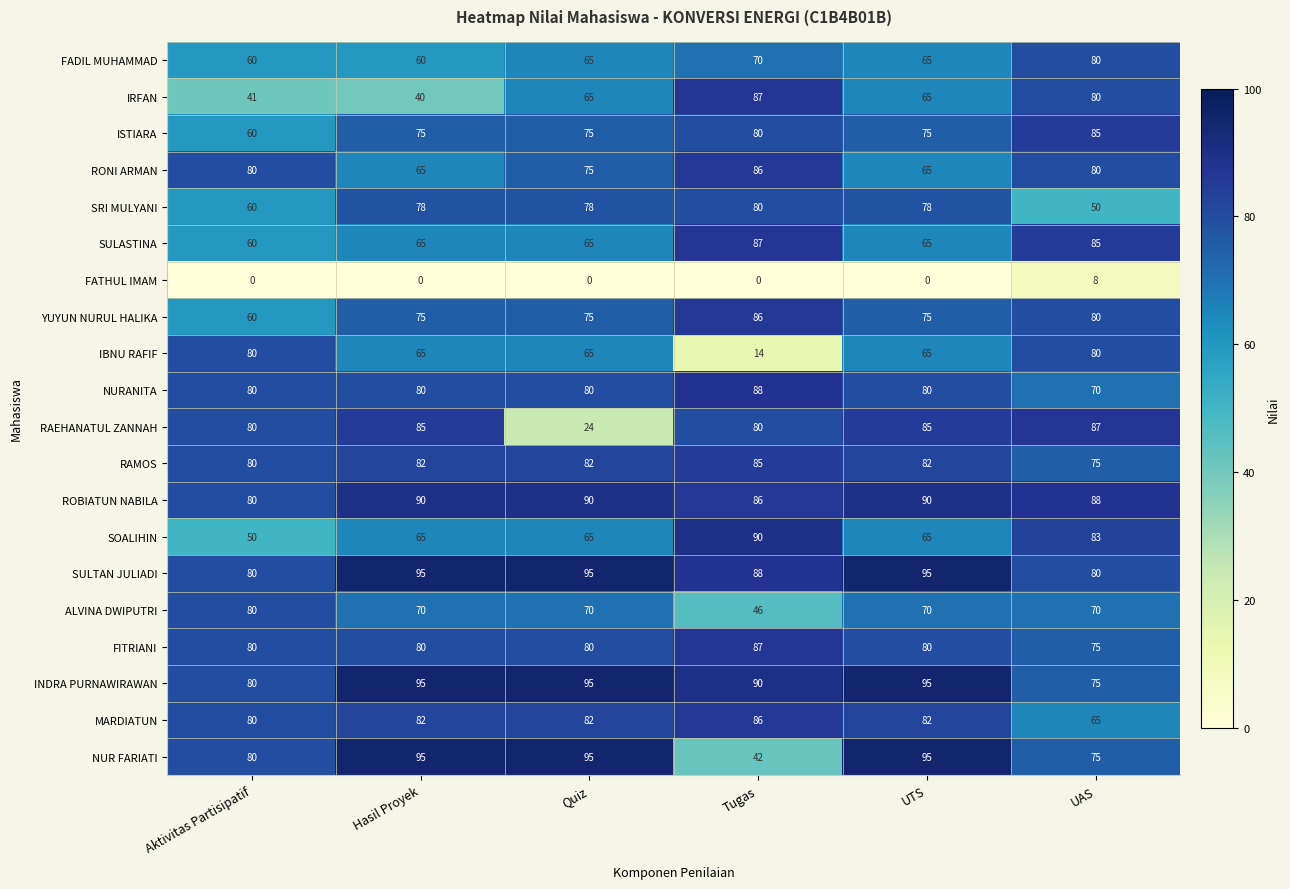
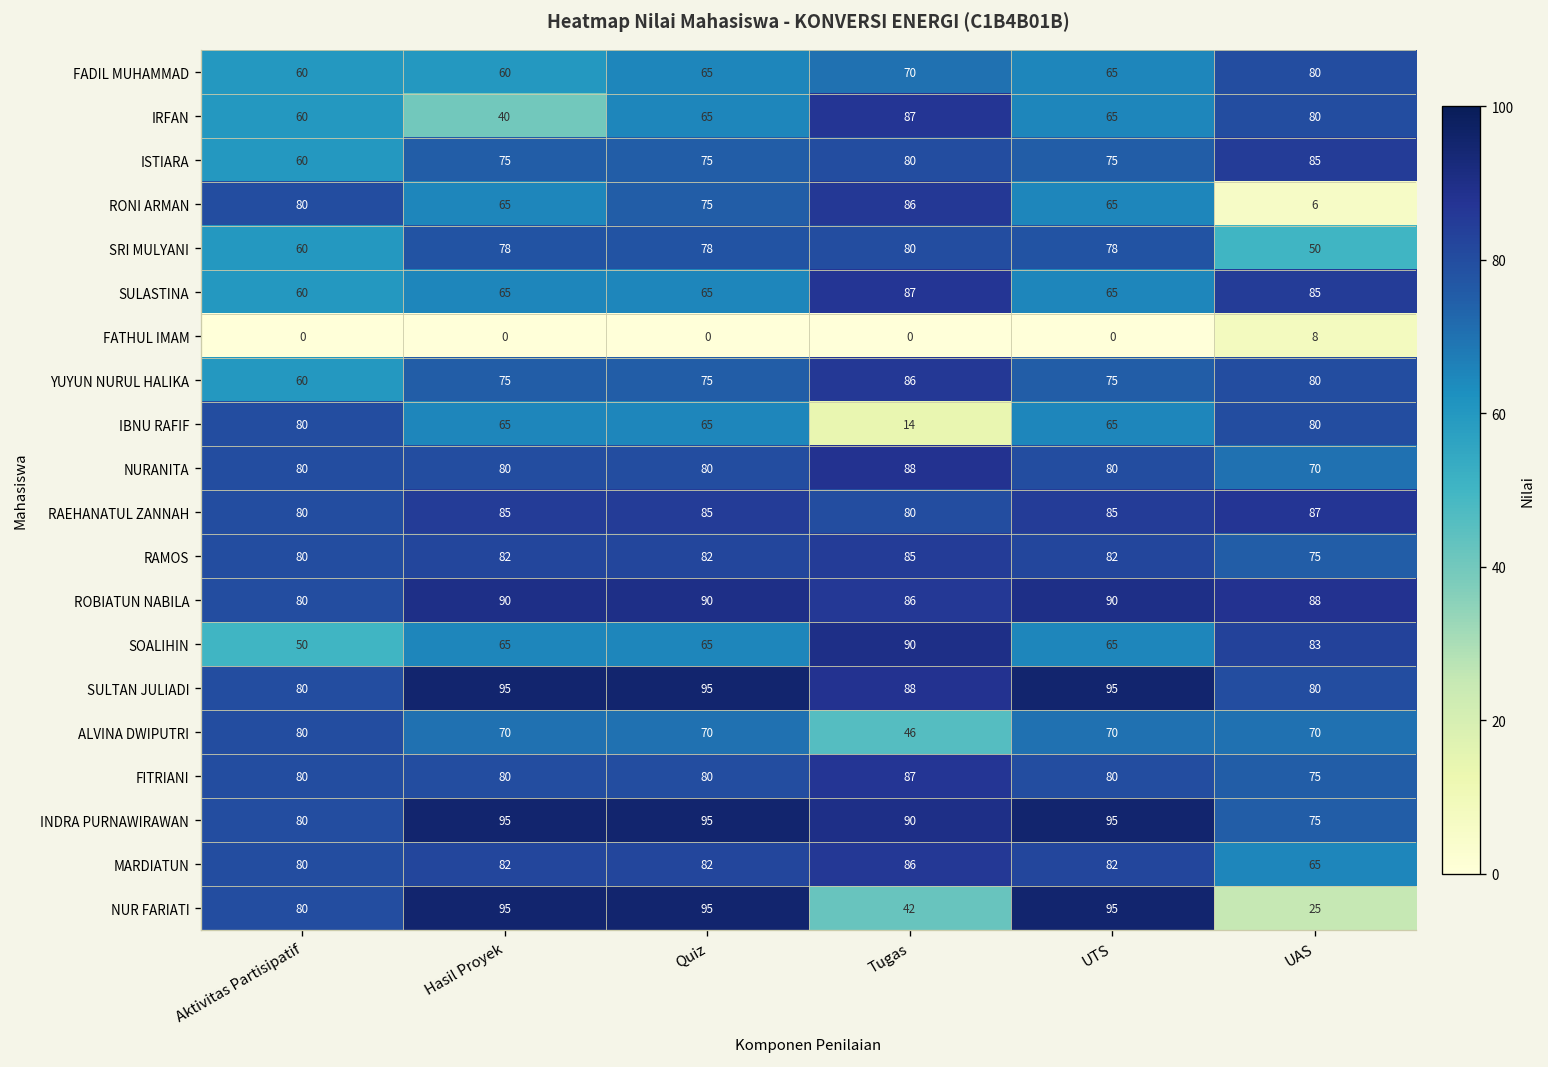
  {
    "FADIL MUHAMMAD": {
      "Aktivitas Partisipatif": 60,
      "Hasil Proyek": 60,
      "Quiz": 65,
      "Tugas": 70,
      "UTS": 65,
      "UAS": 80
    },
    "IRFAN": {
-     "Aktivitas Partisipatif": 41,
+     "Aktivitas Partisipatif": 60,
      "Hasil Proyek": 40,
      "Quiz": 65,
      "Tugas": 87,
      "UTS": 65,
      "UAS": 80
    },
    "ISTIARA": {
      "Aktivitas Partisipatif": 60,
      "Hasil Proyek": 75,
      "Quiz": 75,
      "Tugas": 80,
      "UTS": 75,
      "UAS": 85
    },
    "RONI ARMAN": {
      "Aktivitas Partisipatif": 80,
      "Hasil Proyek": 65,
      "Quiz": 75,
      "Tugas": 86,
      "UTS": 65,
-     "UAS": 80
+     "UAS": 6
    },
    "SRI MULYANI": {
      "Aktivitas Partisipatif": 60,
      "Hasil Proyek": 78,
      "Quiz": 78,
      "Tugas": 80,
      "UTS": 78,
      "UAS": 50
    },
    "SULASTINA": {
      "Aktivitas Partisipatif": 60,
      "Hasil Proyek": 65,
      "Quiz": 65,
      "Tugas": 87,
      "UTS": 65,
      "UAS": 85
    },
    "FATHUL IMAM": {
      "Aktivitas Partisipatif": 0,
      "Hasil Proyek": 0,
      "Quiz": 0,
      "Tugas": 0,
      "UTS": 0,
      "UAS": 8
    },
    "YUYUN NURUL HALIKA": {
      "Aktivitas Partisipatif": 60,
      "Hasil Proyek": 75,
      "Quiz": 75,
      "Tugas": 86,
      "UTS": 75,
      "UAS": 80
    },
    "IBNU RAFIF": {
      "Aktivitas Partisipatif": 80,
      "Hasil Proyek": 65,
      "Quiz": 65,
      "Tugas": 14,
      "UTS": 65,
      "UAS": 80
    },
    "NURANITA": {
      "Aktivitas Partisipatif": 80,
      "Hasil Proyek": 80,
      "Quiz": 80,
      "Tugas": 88,
      "UTS": 80,
      "UAS": 70
    },
    "RAEHANATUL ZANNAH": {
      "Aktivitas Partisipatif": 80,
      "Hasil Proyek": 85,
-     "Quiz": 24,
+     "Quiz": 85,
      "Tugas": 80,
      "UTS": 85,
      "UAS": 87
    },
    "RAMOS": {
      "Aktivitas Partisipatif": 80,
      "Hasil Proyek": 82,
      "Quiz": 82,
      "Tugas": 85,
      "UTS": 82,
      "UAS": 75
    },
    "ROBIATUN NABILA": {
      "Aktivitas Partisipatif": 80,
      "Hasil Proyek": 90,
      "Quiz": 90,
      "Tugas": 86,
      "UTS": 90,
      "UAS": 88
    },
    "SOALIHIN": {
      "Aktivitas Partisipatif": 50,
      "Hasil Proyek": 65,
      "Quiz": 65,
      "Tugas": 90,
      "UTS": 65,
      "UAS": 83
    },
    "SULTAN JULIADI": {
      "Aktivitas Partisipatif": 80,
      "Hasil Proyek": 95,
      "Quiz": 95,
      "Tugas": 88,
      "UTS": 95,
      "UAS": 80
    },
    "ALVINA DWIPUTRI": {
      "Aktivitas Partisipatif": 80,
      "Hasil Proyek": 70,
      "Quiz": 70,
      "Tugas": 46,
      "UTS": 70,
      "UAS": 70
    },
    "FITRIANI": {
      "Aktivitas Partisipatif": 80,
      "Hasil Proyek": 80,
      "Quiz": 80,
      "Tugas": 87,
      "UTS": 80,
      "UAS": 75
    },
    "INDRA PURNAWIRAWAN": {
      "Aktivitas Partisipatif": 80,
      "Hasil Proyek": 95,
      "Quiz": 95,
      "Tugas": 90,
      "UTS": 95,
      "UAS": 75
    },
    "MARDIATUN": {
      "Aktivitas Partisipatif": 80,
      "Hasil Proyek": 82,
      "Quiz": 82,
      "Tugas": 86,
      "UTS": 82,
      "UAS": 65
    },
    "NUR FARIATI": {
      "Aktivitas Partisipatif": 80,
      "Hasil Proyek": 95,
      "Quiz": 95,
      "Tugas": 42,
      "UTS": 95,
-     "UAS": 75
+     "UAS": 25
    }
  }
